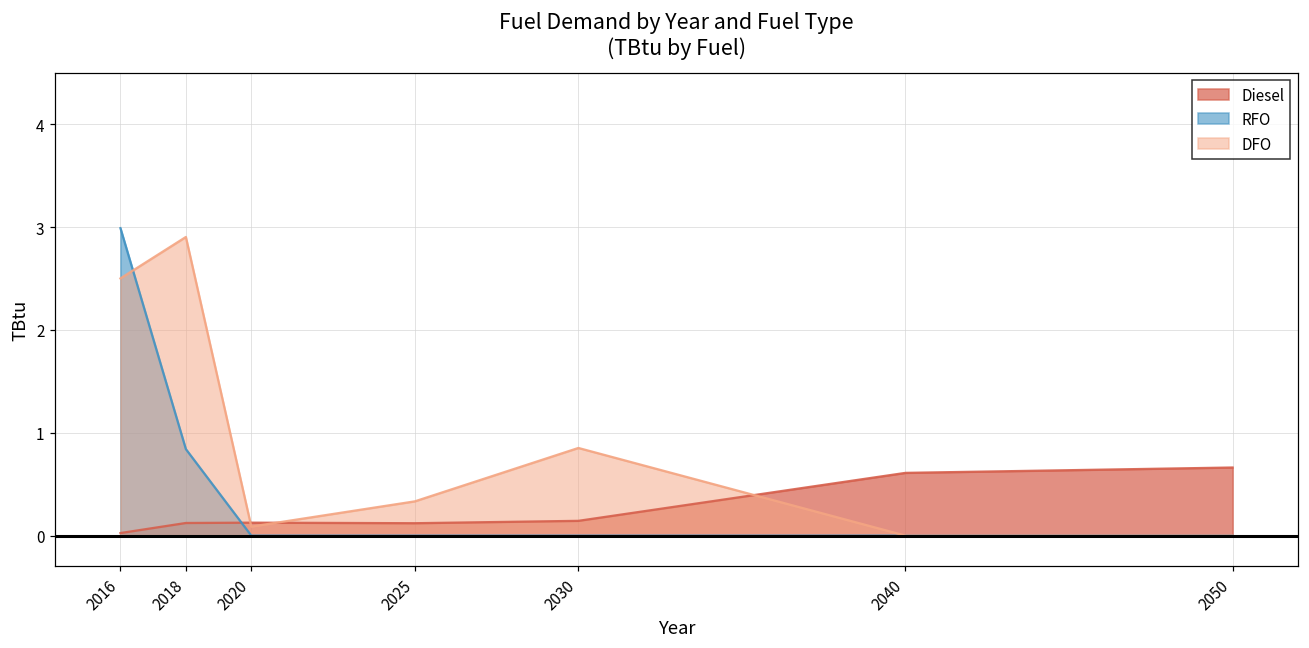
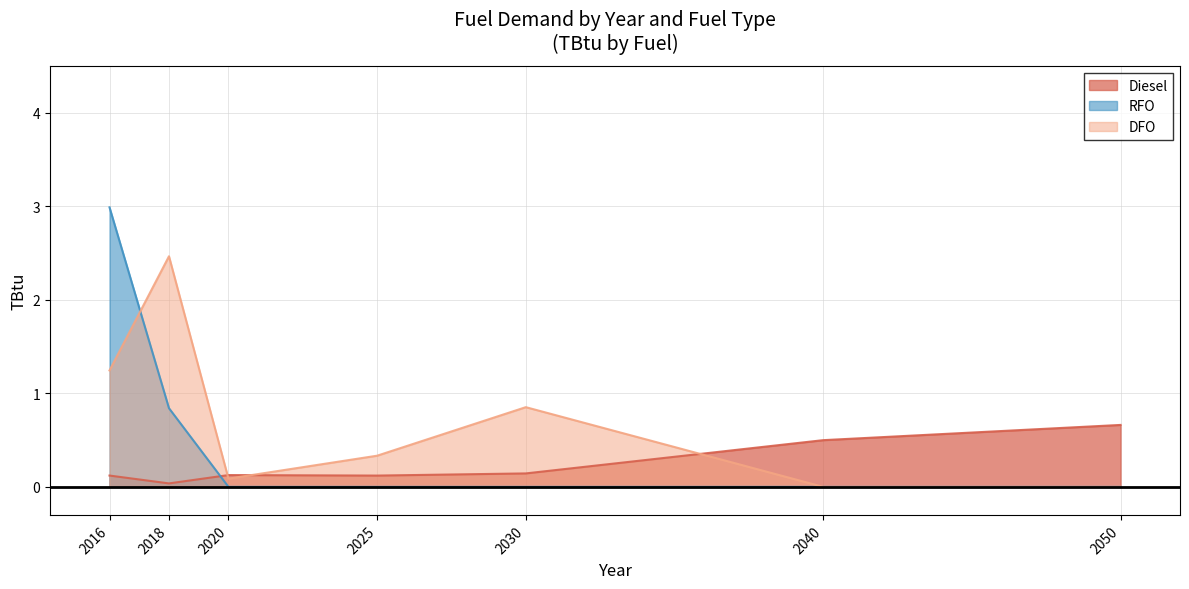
  {
    "Diesel": {
-     "2016": 0.0,
-     "2018": 0.1,
+     "2016": 0.1,
+     "2018": 0.0,
      "2020": 0.1,
      "2025": 0.1,
      "2030": 0.1,
-     "2040": 0.6,
+     "2040": 0.5,
      "2050": 0.7
    },
    "RFO": {
      "2016": 3.0,
      "2018": 0.8,
      "2020": 0.0,
      "2025": 0.0,
      "2030": 0.0
    },
    "DFO": {
-     "2016": 2.5,
-     "2018": 2.9,
+     "2016": 1.2,
+     "2018": 2.5,
      "2020": 0.1,
      "2025": 0.3,
      "2030": 0.9
    }
  }
